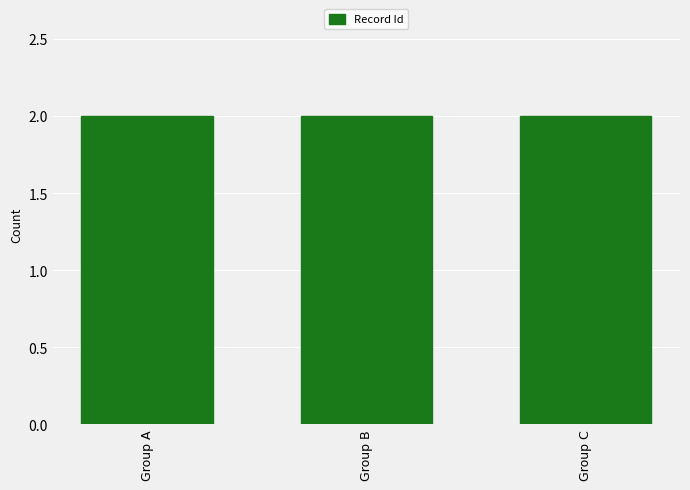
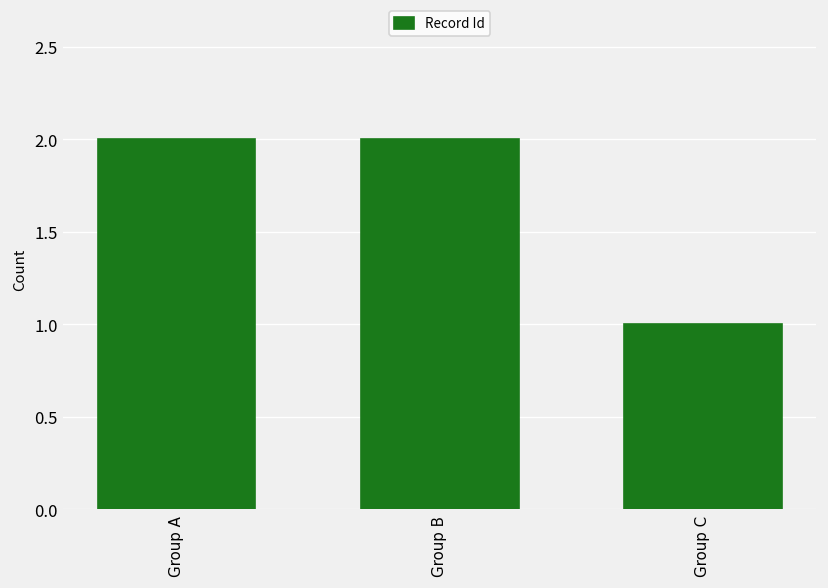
  {
    "Group A": 2,
    "Group B": 2,
-   "Group C": 2
+   "Group C": 1
  }
